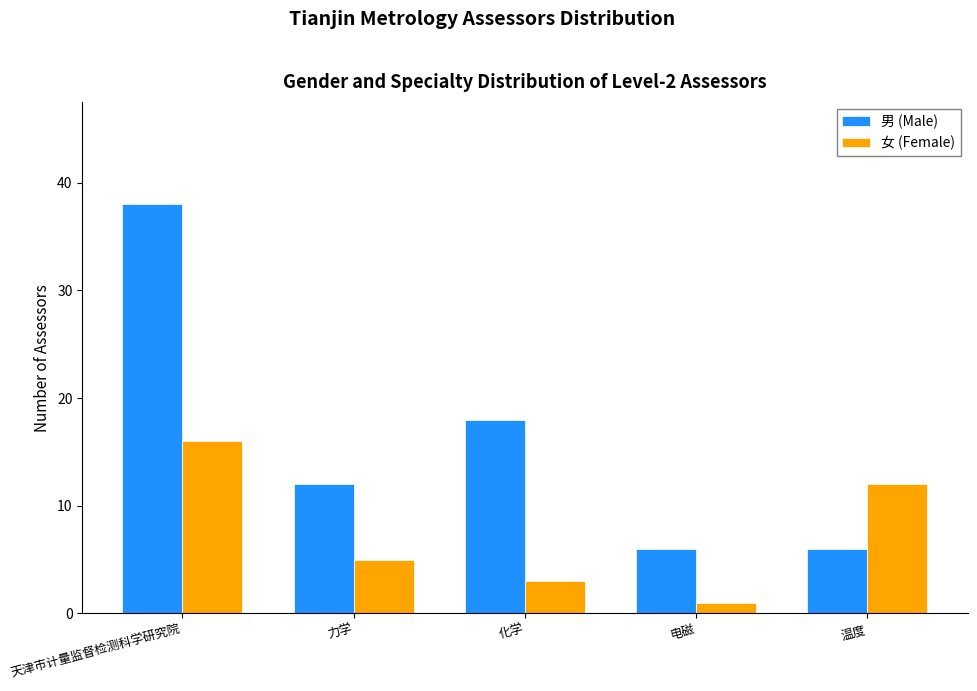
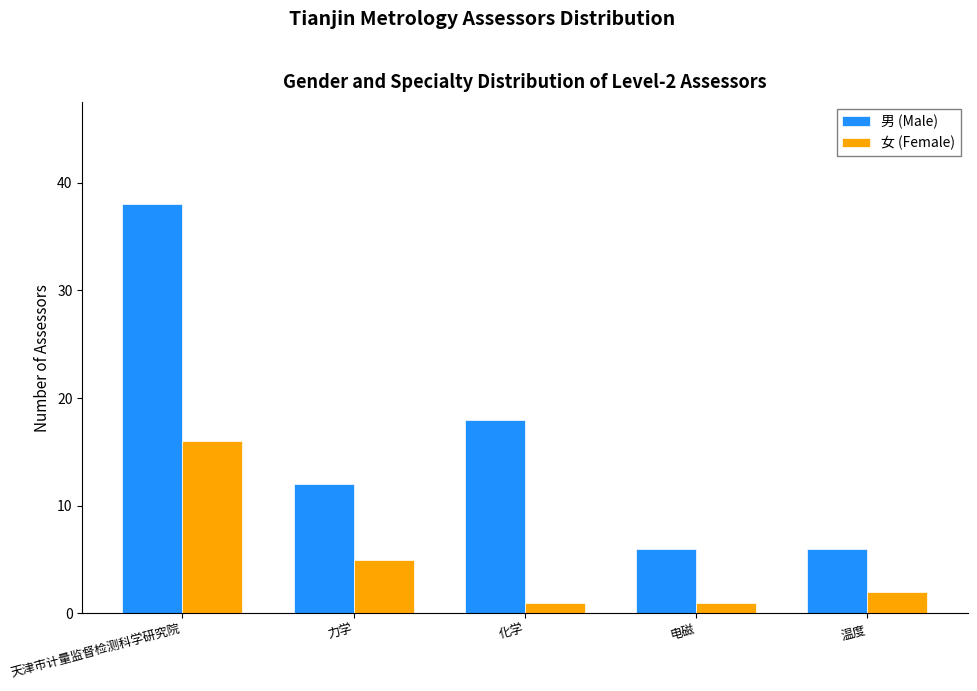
  {
    "男 (Male)": {
      "天津市计量监督检测科学研究院": 38,
      "力学": 12,
      "化学": 18,
      "电磁": 6,
      "温度": 6
    },
    "女 (Female)": {
      "天津市计量监督检测科学研究院": 16,
      "力学": 5,
-     "化学": 3,
+     "化学": 1,
      "电磁": 1,
-     "温度": 12
+     "温度": 2
    }
  }
